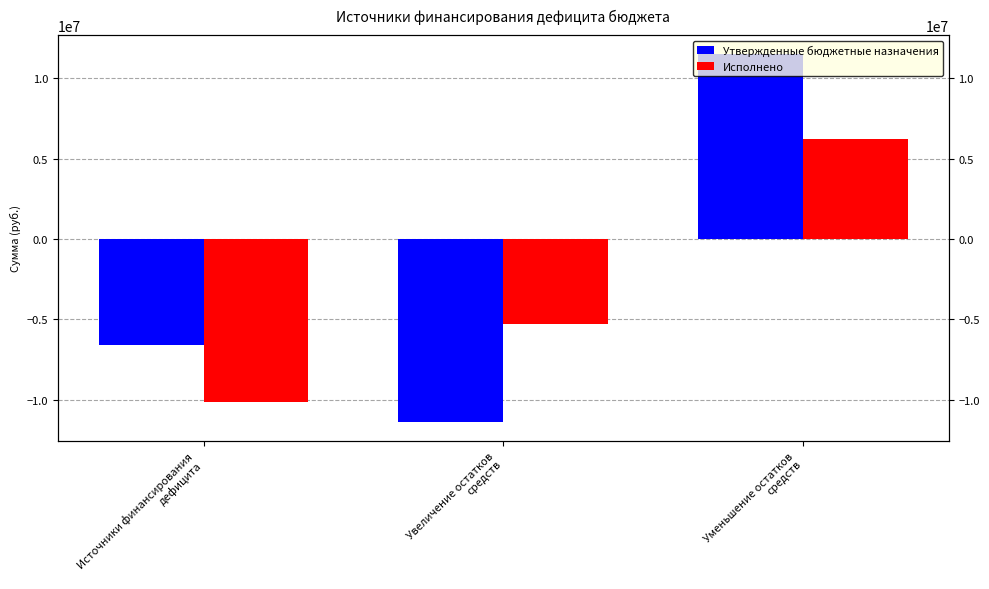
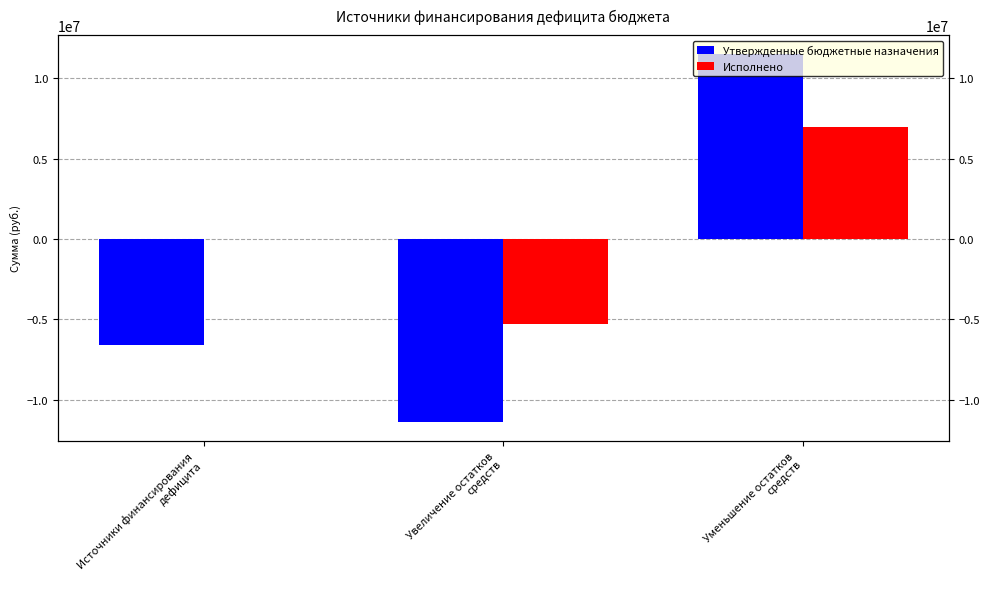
  {
    "Утвержденные бюджетные назначения": {
      "Источники финансирования дефицита": -6600000,
      "Увеличение остатков средств": -11400000
    },
    "Исполнено": {
-     "Источники финансирования дефицита": -10200000,
+     "Источники финансирования дефицита": 0,
      "Увеличение остатков средств": -5300000,
-     "Уменьшение остатков средств": 6200000
+     "Уменьшение остатков средств": 6900000
    }
  }
